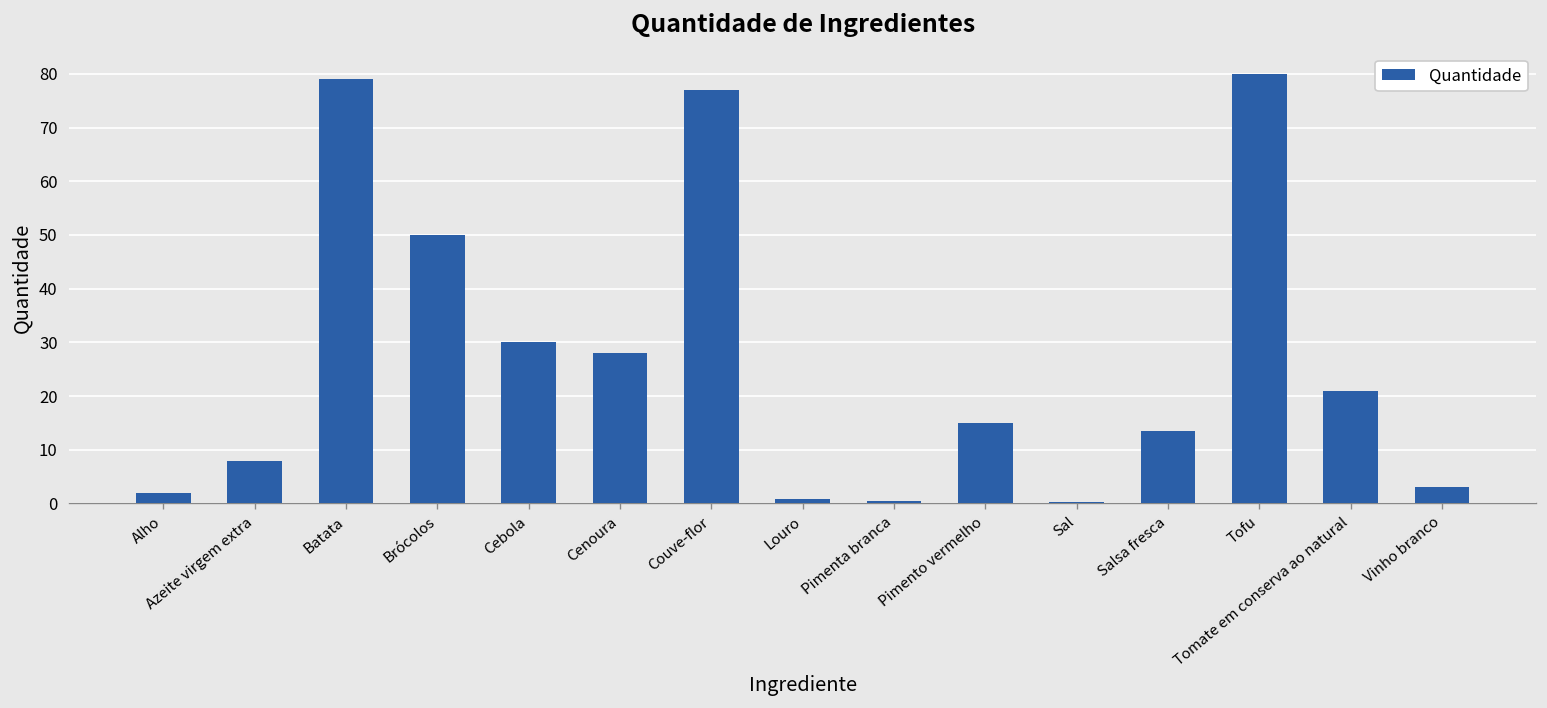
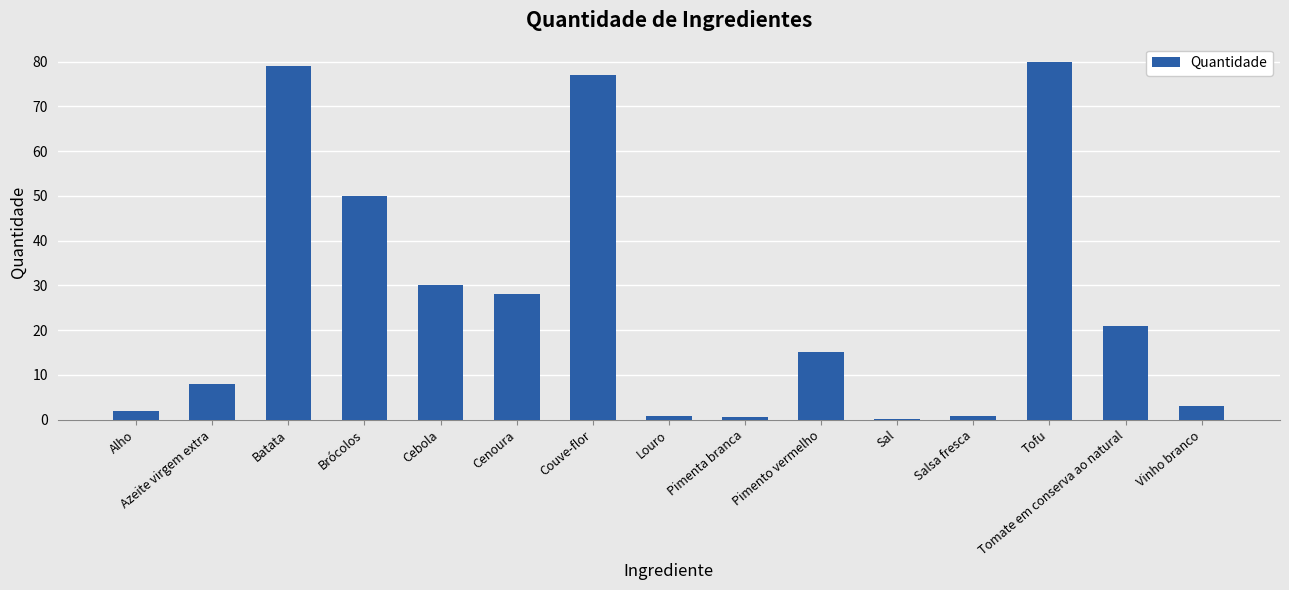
  {
    "Alho": 2,
    "Azeite virgem extra": 8,
    "Batata": 79,
    "Brócolos": 50,
    "Cebola": 30,
    "Cenoura": 28,
    "Couve-flor": 77,
    "Louro": 1,
    "Pimento vermelho": 15,
-   "Salsa fresca": 14,
+   "Salsa fresca": 1,
    "Tofu": 80,
    "Tomate em conserva ao natural": 21,
    "Vinho branco": 3
  }
